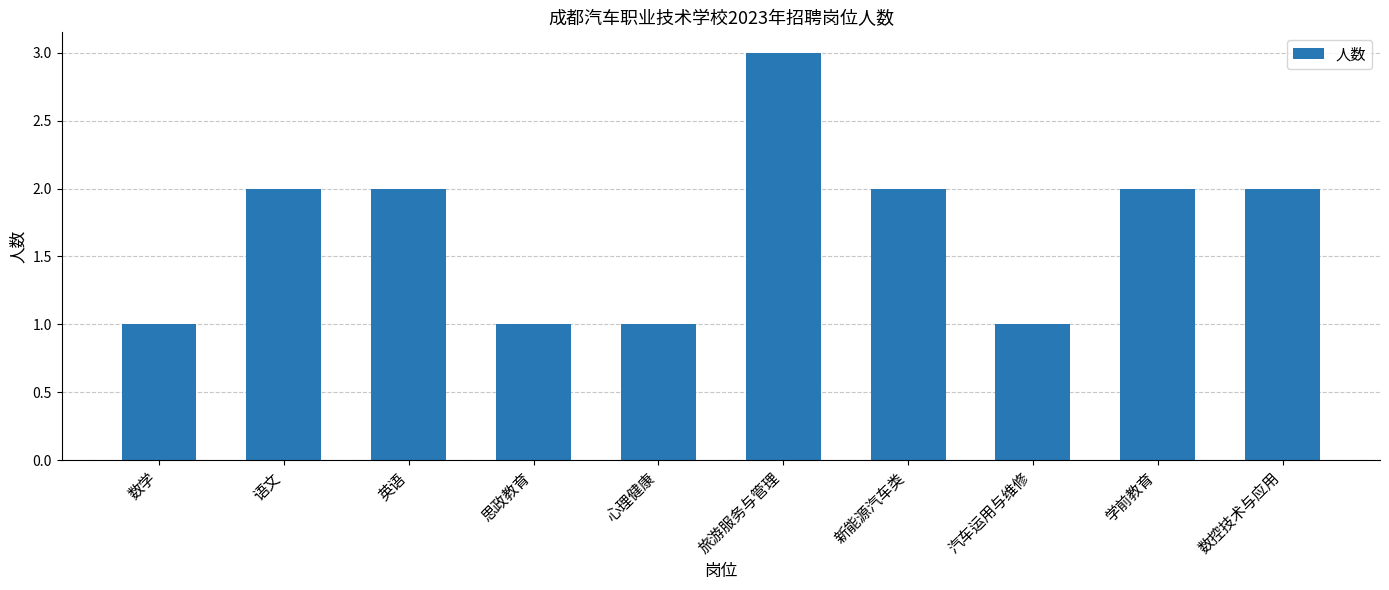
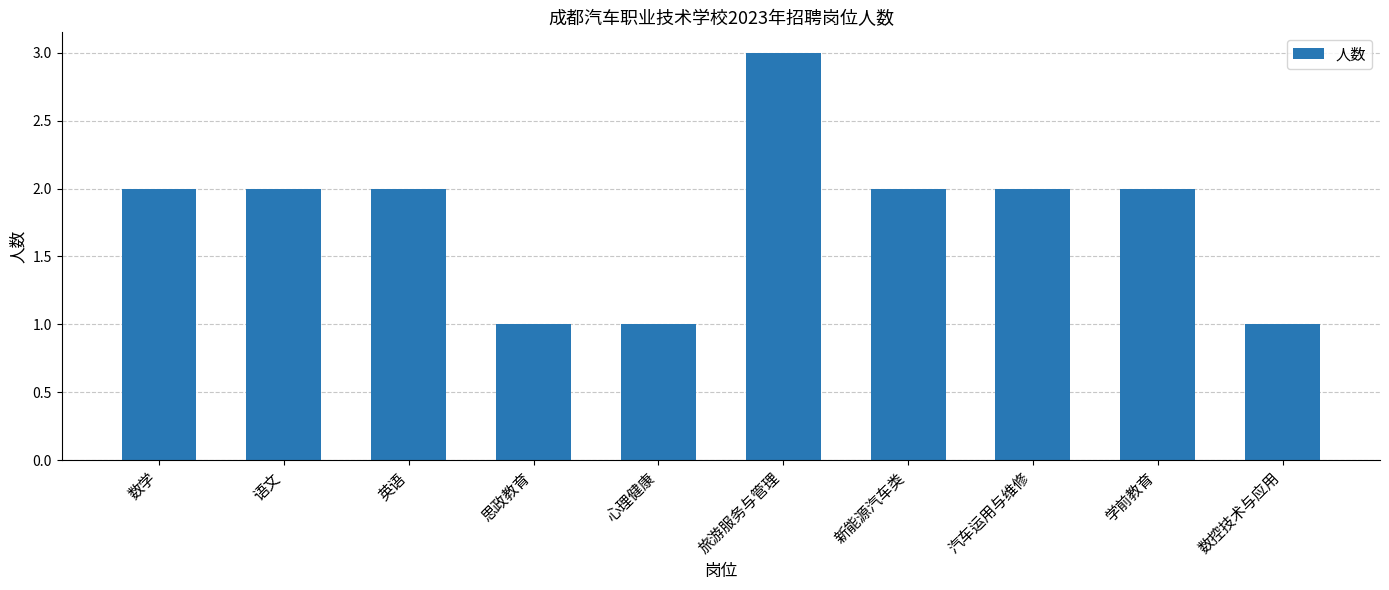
  {
-   "数学": 1,
+   "数学": 2,
    "语文": 2,
    "英语": 2,
    "思政教育": 1,
    "心理健康": 1,
    "旅游服务与管理": 3,
    "新能源汽车类": 2,
-   "汽车运用与维修": 1,
+   "汽车运用与维修": 2,
    "学前教育": 2,
-   "数控技术与应用": 2
+   "数控技术与应用": 1
  }
